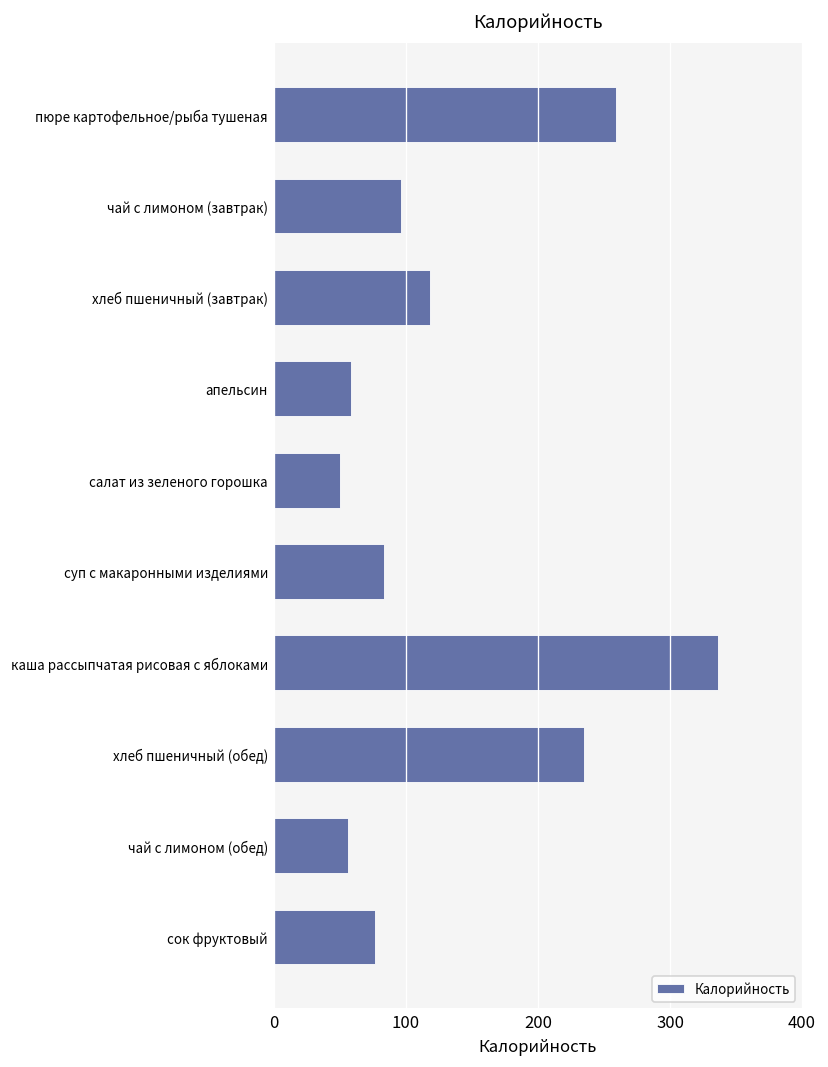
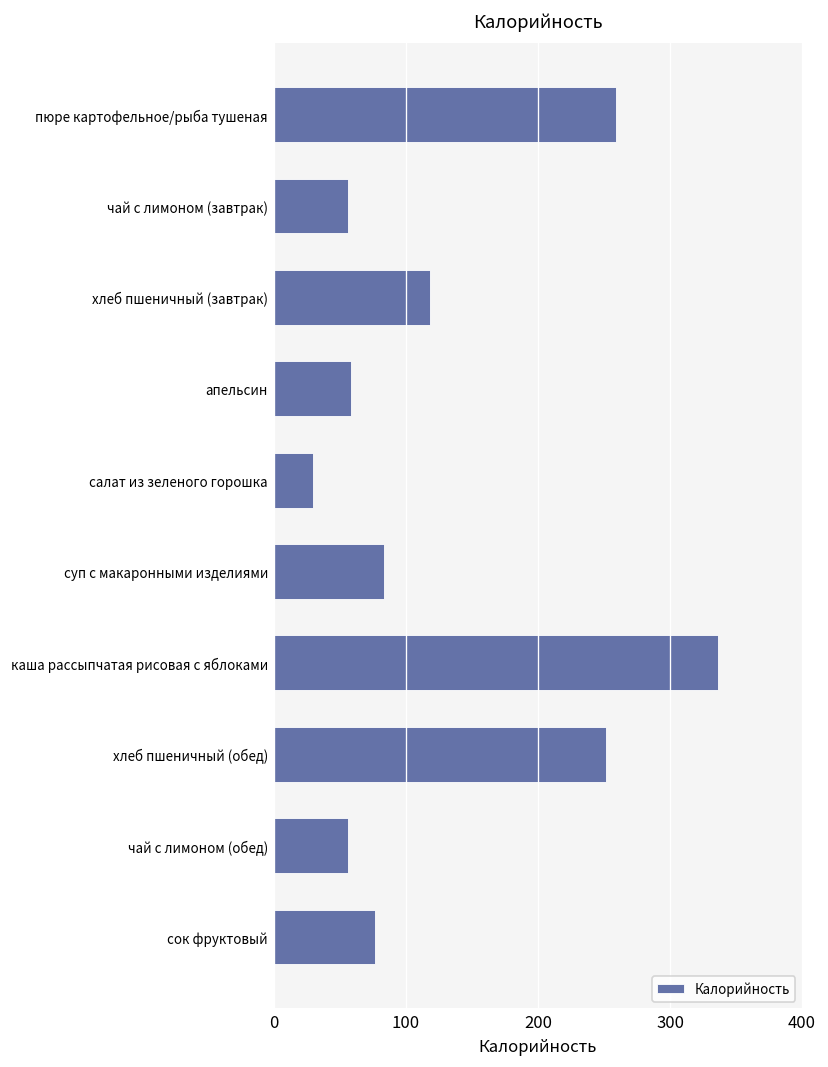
  {
    "пюре картофельное/рыба тушеная": 259,
-   "чай с лимоном (завтрак)": 96,
+   "чай с лимоном (завтрак)": 56,
    "хлеб пшеничный (завтрак)": 118,
    "апельсин": 59,
-   "салат из зеленого горошка": 50,
+   "салат из зеленого горошка": 30,
    "суп с макаронными изделиями": 84,
    "каша рассыпчатая рисовая с яблоками": 336,
-   "хлеб пшеничный (обед)": 235,
+   "хлеб пшеничный (обед)": 252,
    "чай с лимоном (обед)": 56,
    "сок фруктовый": 77
  }
